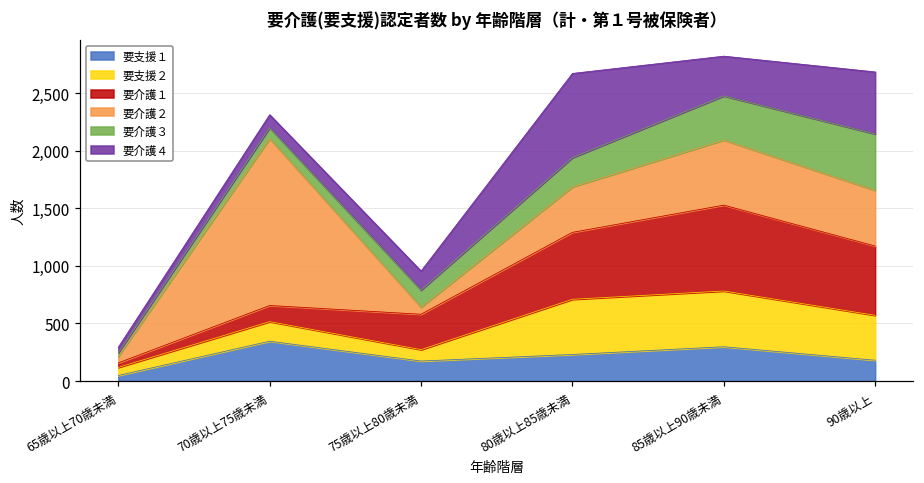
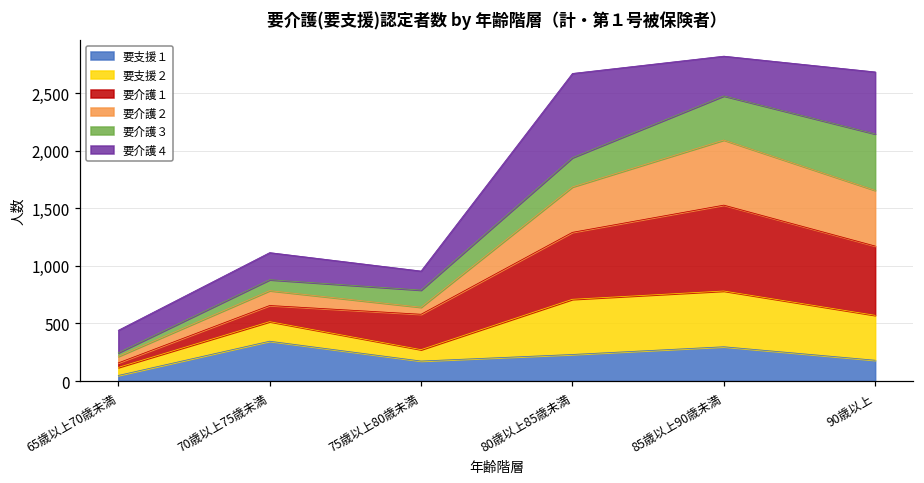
  {
    "要支援１": {
      "65歳以上70歳未満": "50",
      "70歳以上75歳未満": "350",
      "75歳以上80歳未満": "170",
      "80歳以上85歳未満": "230",
      "85歳以上90歳未満": "300",
      "90歳以上": "180"
    },
    "要支援２": {
      "65歳以上70歳未満": "70",
      "70歳以上75歳未満": "170",
      "75歳以上80歳未満": "100",
      "80歳以上85歳未満": "480",
      "85歳以上90歳未満": "480",
      "90歳以上": "390"
    },
    "要介護１": {
      "65歳以上70歳未満": "40",
      "70歳以上75歳未満": "140",
      "75歳以上80歳未満": "310",
      "80歳以上85歳未満": "580",
      "85歳以上90歳未満": "750",
      "90歳以上": "600"
    },
    "要介護２": {
      "65歳以上70歳未満": "60",
-     "70歳以上75歳未満": "1,450",
+     "70歳以上75歳未満": "130",
      "75歳以上80歳未満": "60",
      "80歳以上85歳未満": "390",
      "85歳以上90歳未満": "570",
      "90歳以上": "480"
    },
    "要介護３": {
      "65歳以上70歳未満": "30",
      "70歳以上75歳未満": "100",
      "75歳以上80歳未満": "150",
      "80歳以上85歳未満": "250",
      "85歳以上90歳未満": "380",
      "90歳以上": "490"
    },
    "要介護４": {
-     "65歳以上70歳未満": "50",
-     "70歳以上75歳未満": "110",
+     "65歳以上70歳未満": "200",
+     "70歳以上75歳未満": "240",
      "75歳以上80歳未満": "170",
      "80歳以上85歳未満": "730",
      "85歳以上90歳未満": "350",
      "90歳以上": "540"
    }
  }
